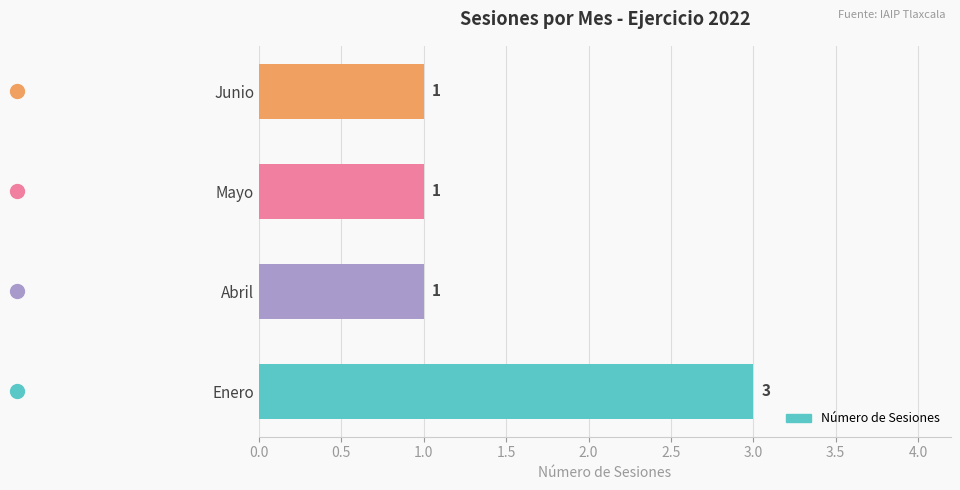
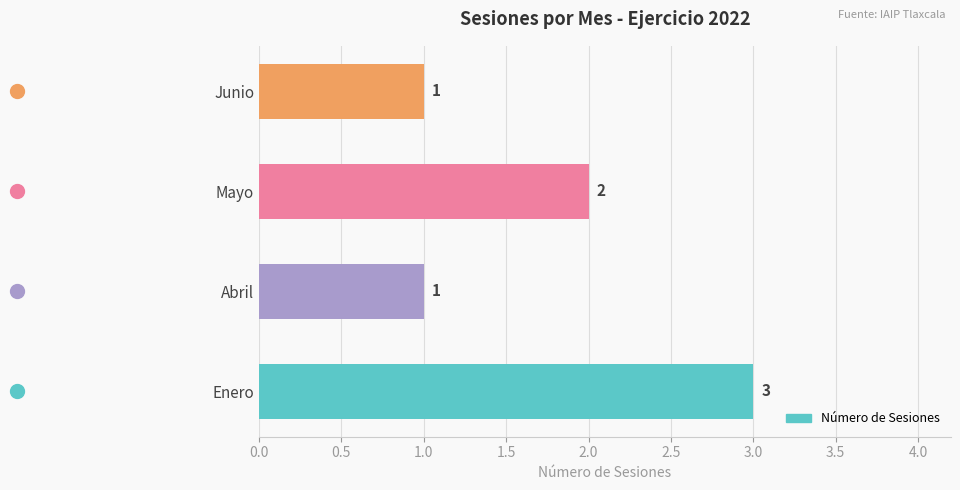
  {
    "Junio": 1,
-   "Mayo": 1,
+   "Mayo": 2,
    "Abril": 1,
    "Enero": 3
  }
